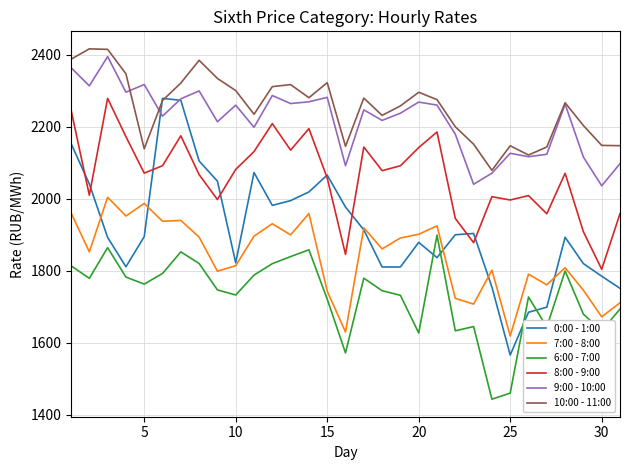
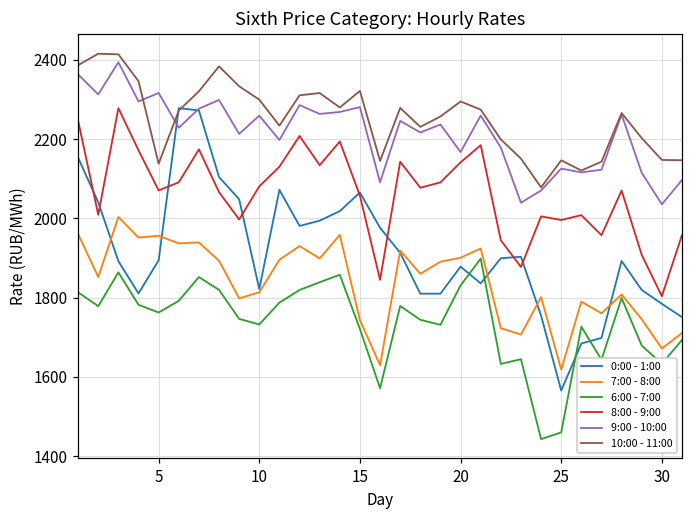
  {
    "0:00 - 1:00": {
      "5": 1890,
      "10": 1820,
      "15": 2070,
      "20": 1880,
      "25": 1570,
      "30": 1780
    },
    "7:00 - 8:00": {
-     "5": 1990,
+     "5": 1960,
      "10": 1810,
      "15": 1740,
      "20": 1900,
      "25": 1620,
      "30": 1670
    },
    "6:00 - 7:00": {
      "5": 1760,
      "10": 1730,
      "15": 1720,
-     "20": 1630,
+     "20": 1830,
      "25": 1460
    },
    "8:00 - 9:00": {
      "5": 2070,
      "10": 2080,
      "15": 2060,
      "20": 2140,
      "25": 2000,
      "30": 1800
    },
    "9:00 - 10:00": {
      "5": 2320,
      "10": 2260,
      "15": 2280,
-     "20": 2270,
+     "20": 2170,
      "25": 2130,
      "30": 2040
    },
    "10:00 - 11:00": {
      "5": 2140,
      "10": 2300,
      "15": 2320,
      "20": 2300,
      "25": 2150,
      "30": 2150
    }
  }
